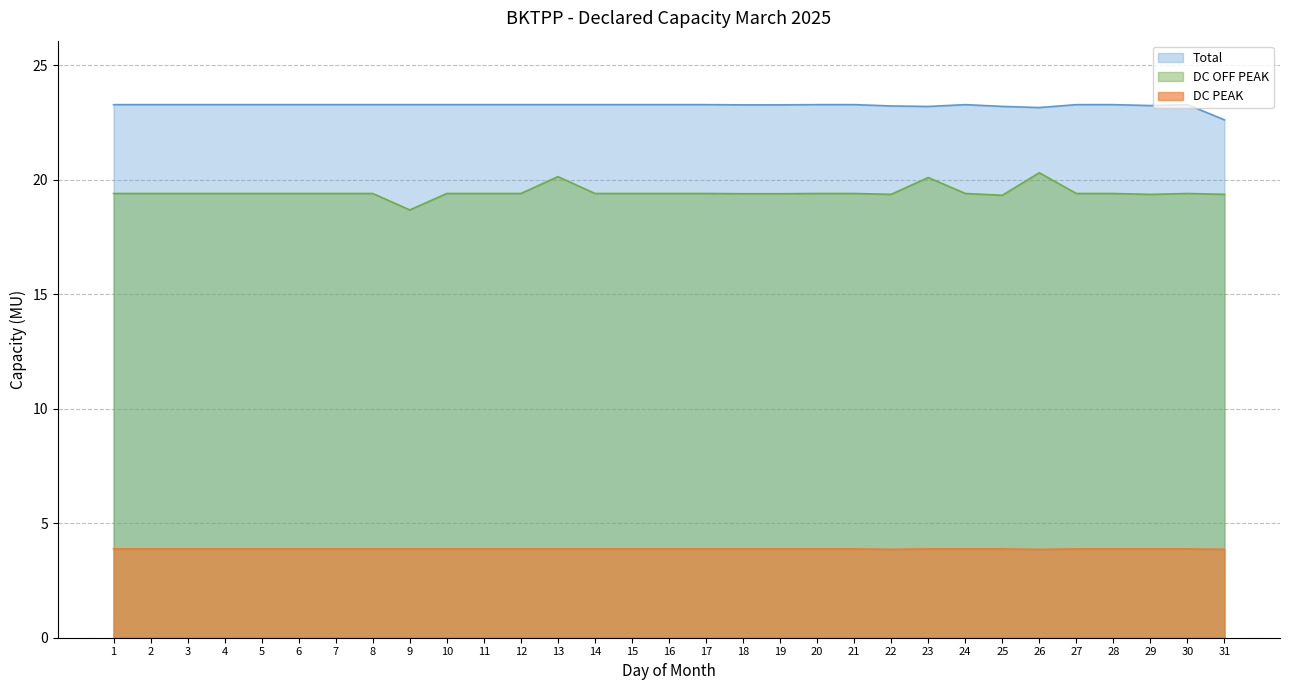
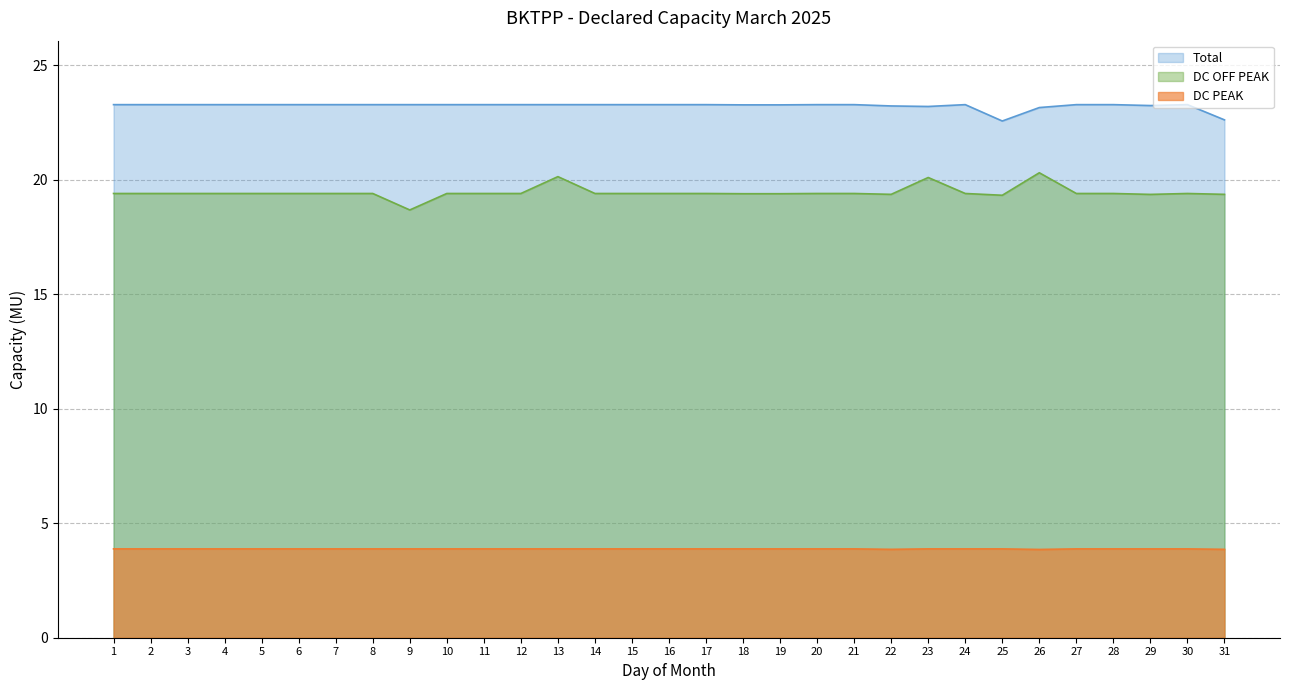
  {
    "Total": {
      "1": 23.3,
      "2": 23.3,
      "3": 23.3,
      "4": 23.3,
      "5": 23.3,
      "6": 23.3,
      "7": 23.3,
      "8": 23.3,
      "9": 23.3,
      "10": 23.3,
      "11": 23.3,
      "12": 23.3,
      "13": 23.3,
      "14": 23.3,
      "15": 23.3,
      "16": 23.3,
      "17": 23.3,
      "18": 23.3,
      "19": 23.3,
      "20": 23.3,
      "21": 23.3,
      "22": 23.2,
      "23": 23.2,
      "24": 23.3,
-     "25": 23.2,
+     "25": 22.6,
      "26": 23.2,
      "27": 23.3,
      "28": 23.3,
      "29": 23.2,
      "31": 22.6
    },
    "DC OFF PEAK": {
      "1": 19.4,
      "2": 19.4,
      "3": 19.4,
      "4": 19.4,
      "5": 19.4,
      "6": 19.4,
      "7": 19.4,
      "8": 19.4,
      "9": 18.7,
      "10": 19.4,
      "11": 19.4,
      "12": 19.4,
      "13": 20.1,
      "14": 19.4,
      "15": 19.4,
      "16": 19.4,
      "17": 19.4,
      "18": 19.4,
      "19": 19.4,
      "20": 19.4,
      "21": 19.4,
      "22": 19.4,
      "23": 20.1,
      "24": 19.4,
      "25": 19.3,
      "26": 20.3,
      "27": 19.4,
      "28": 19.4,
      "29": 19.4,
      "30": 19.4,
      "31": 19.4
    },
    "DC PEAK": {
      "1": 3.9,
      "2": 3.9,
      "3": 3.9,
      "4": 3.9,
      "5": 3.9,
      "6": 3.9,
      "7": 3.9,
      "8": 3.9,
      "9": 3.9,
      "10": 3.9,
      "11": 3.9,
      "12": 3.9,
      "13": 3.9,
      "14": 3.9,
      "15": 3.9,
      "16": 3.9,
      "17": 3.9,
      "18": 3.9,
      "19": 3.9,
      "20": 3.9,
      "21": 3.9,
      "22": 3.9,
      "23": 3.9,
      "24": 3.9,
      "25": 3.9,
      "26": 3.9,
      "27": 3.9,
      "28": 3.9,
      "29": 3.9,
      "30": 3.9,
      "31": 3.9
    }
  }
